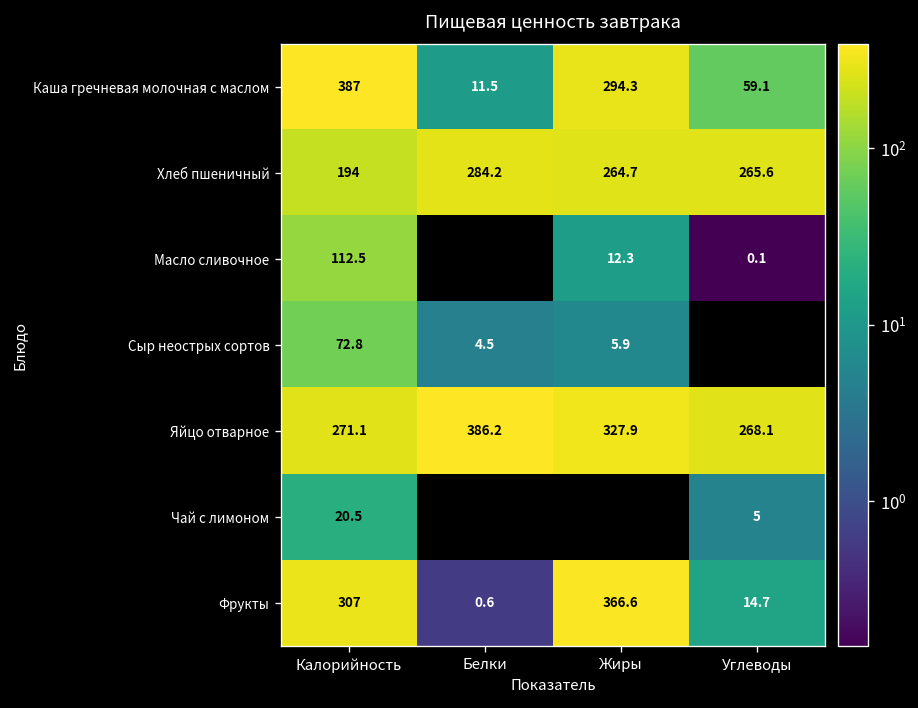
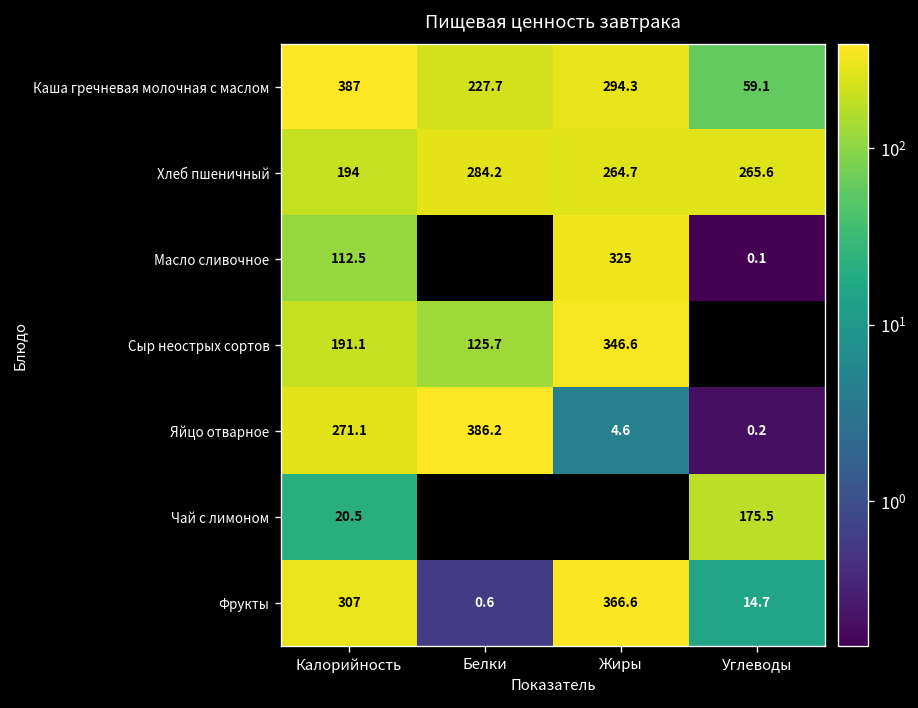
  {
    "Каша гречневая молочная с маслом": {
      "Калорийность": 387,
-     "Белки": 11.5,
+     "Белки": 227.7,
      "Жиры": 294.3,
      "Углеводы": 59.1
    },
    "Хлеб пшеничный": {
      "Калорийность": 194,
      "Белки": 284.2,
      "Жиры": 264.7,
      "Углеводы": 265.6
    },
    "Масло сливочное": {
      "Калорийность": 112.5,
-     "Жиры": 12.3,
+     "Жиры": 325,
      "Углеводы": 0.1
    },
    "Сыр неострых сортов": {
-     "Калорийность": 72.8,
-     "Белки": 4.5,
-     "Жиры": 5.9
+     "Калорийность": 191.1,
+     "Белки": 125.7,
+     "Жиры": 346.6
    },
    "Яйцо отварное": {
      "Калорийность": 271.1,
      "Белки": 386.2,
-     "Жиры": 327.9,
-     "Углеводы": 268.1
+     "Жиры": 4.6,
+     "Углеводы": 0.2
    },
    "Чай с лимоном": {
      "Калорийность": 20.5,
-     "Углеводы": 5
+     "Углеводы": 175.5
    },
    "Фрукты": {
      "Калорийность": 307,
      "Белки": 0.6,
      "Жиры": 366.6,
      "Углеводы": 14.7
    }
  }
